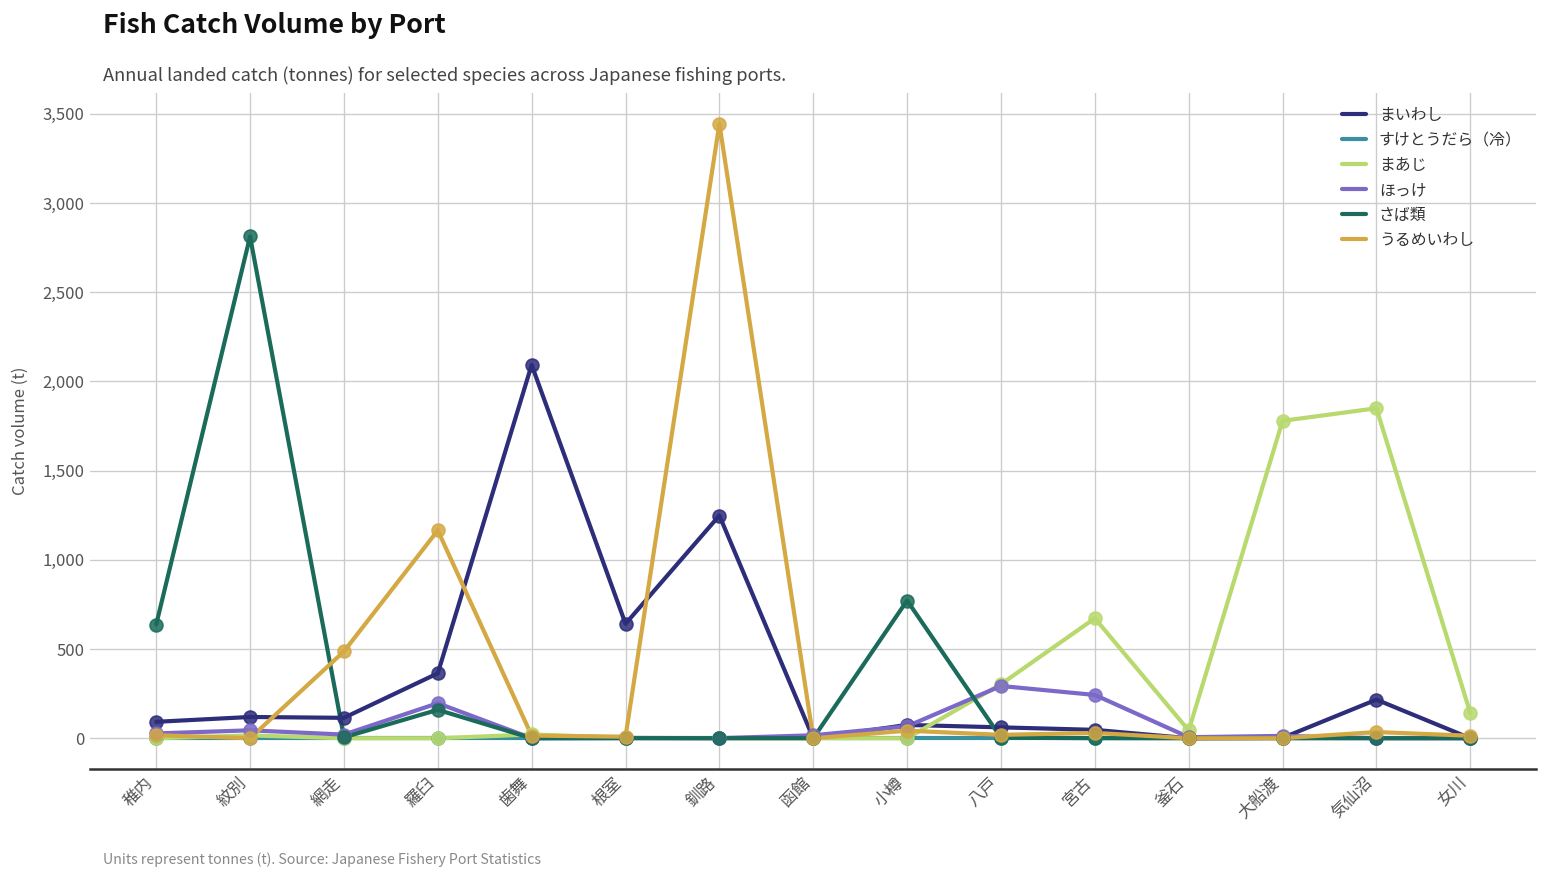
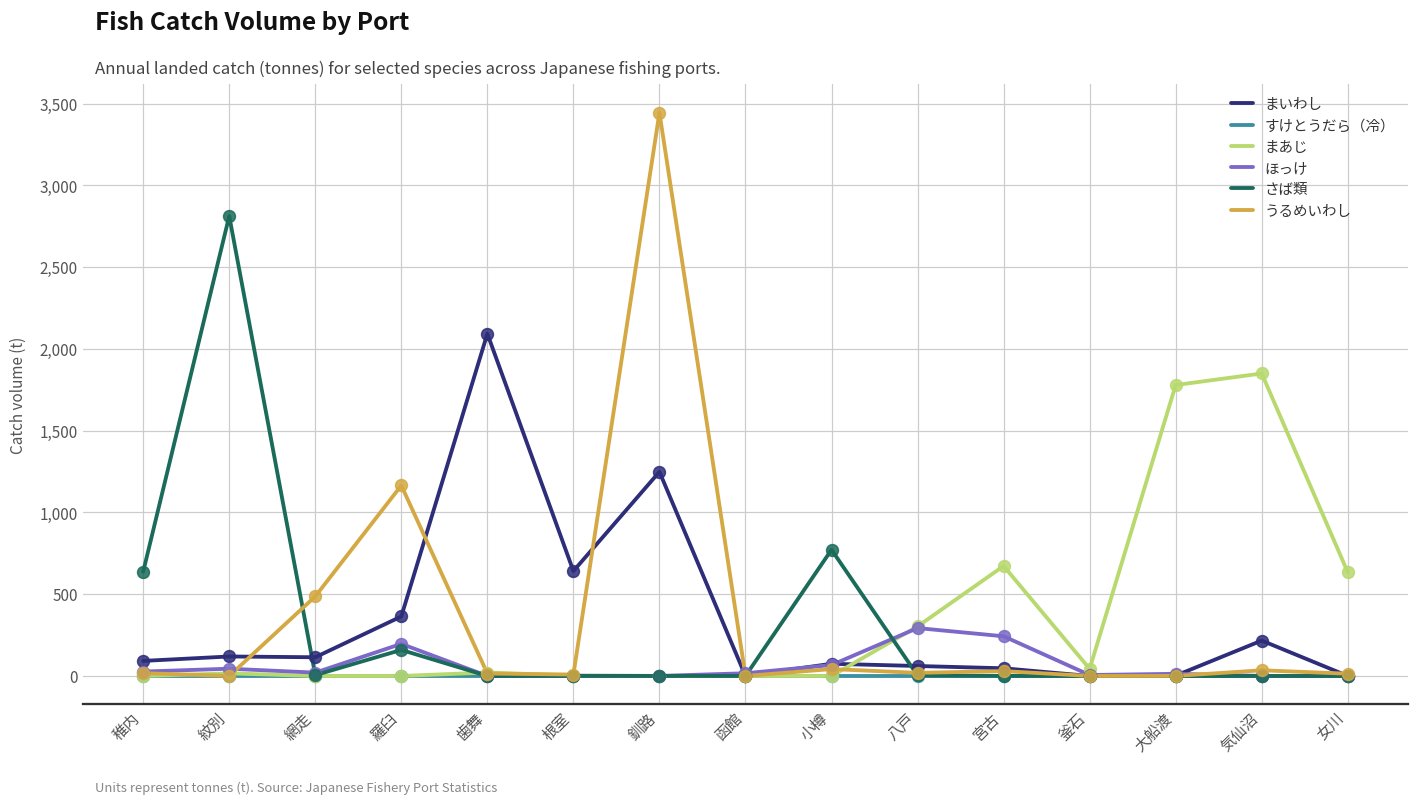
  {
    "まいわし": {
      "稚内": "90",
      "紋別": "120",
      "網走": "110",
      "羅臼": "360",
      "歯舞": "2,090",
      "根室": "640",
      "釧路": "1,250",
      "八戸": "60",
      "宮古": "50",
      "気仙沼": "220"
    },
    "まあじ": {
      "宮古": "670",
      "釜石": "40",
      "大船渡": "1,780",
      "気仙沼": "1,850",
-     "女川": "140"
+     "女川": "630"
    },
    "ほっけ": {
      "紋別": "40",
      "羅臼": "200",
      "宮古": "240"
    },
    "さば類": {
      "稚内": "640",
      "紋別": "2,810",
      "羅臼": "160",
      "小樽": "770"
    },
    "うるめいわし": {
      "網走": "490",
      "羅臼": "1,170",
      "釧路": "3,440",
      "小樽": "40",
      "宮古": "30",
      "気仙沼": "30"
    }
  }
